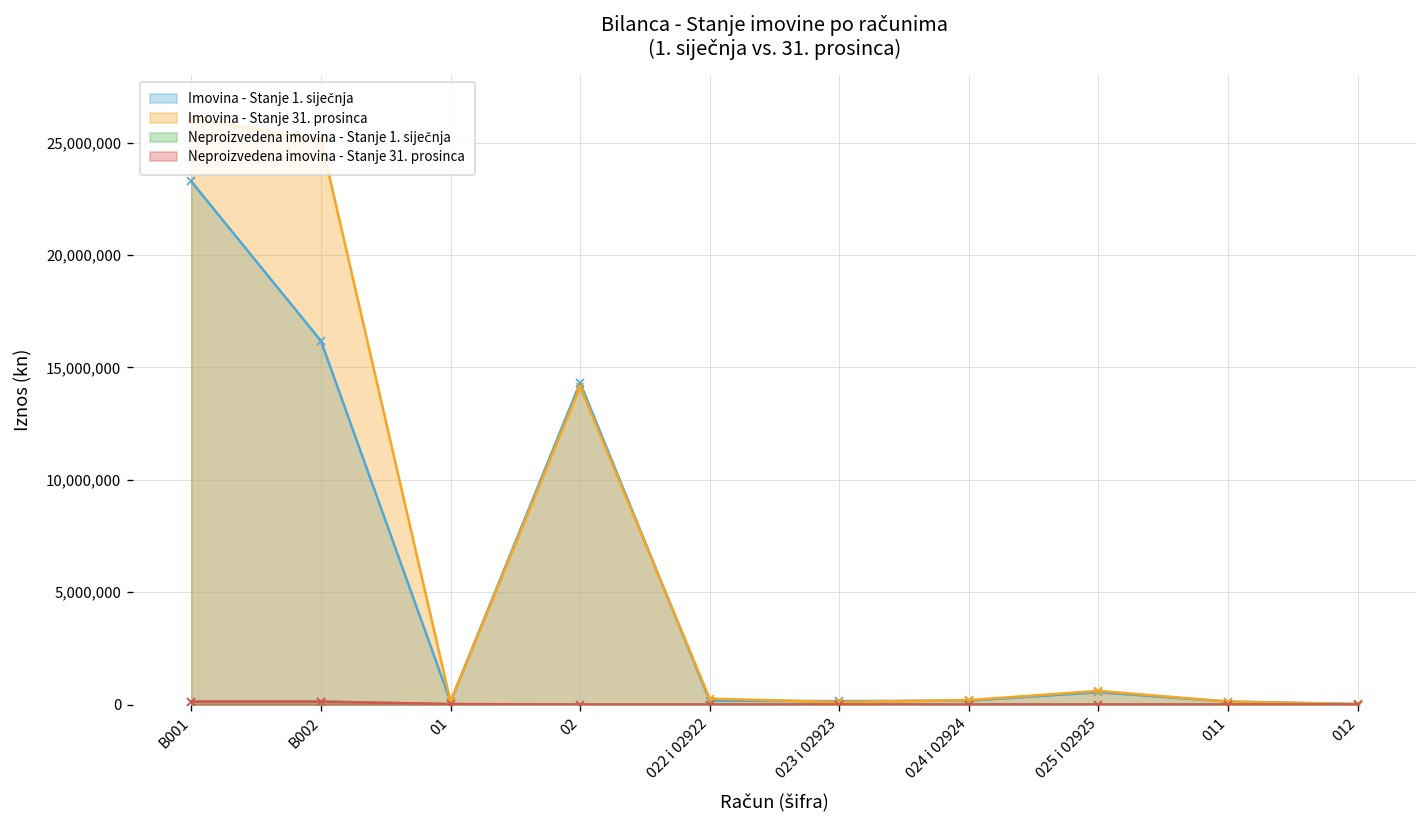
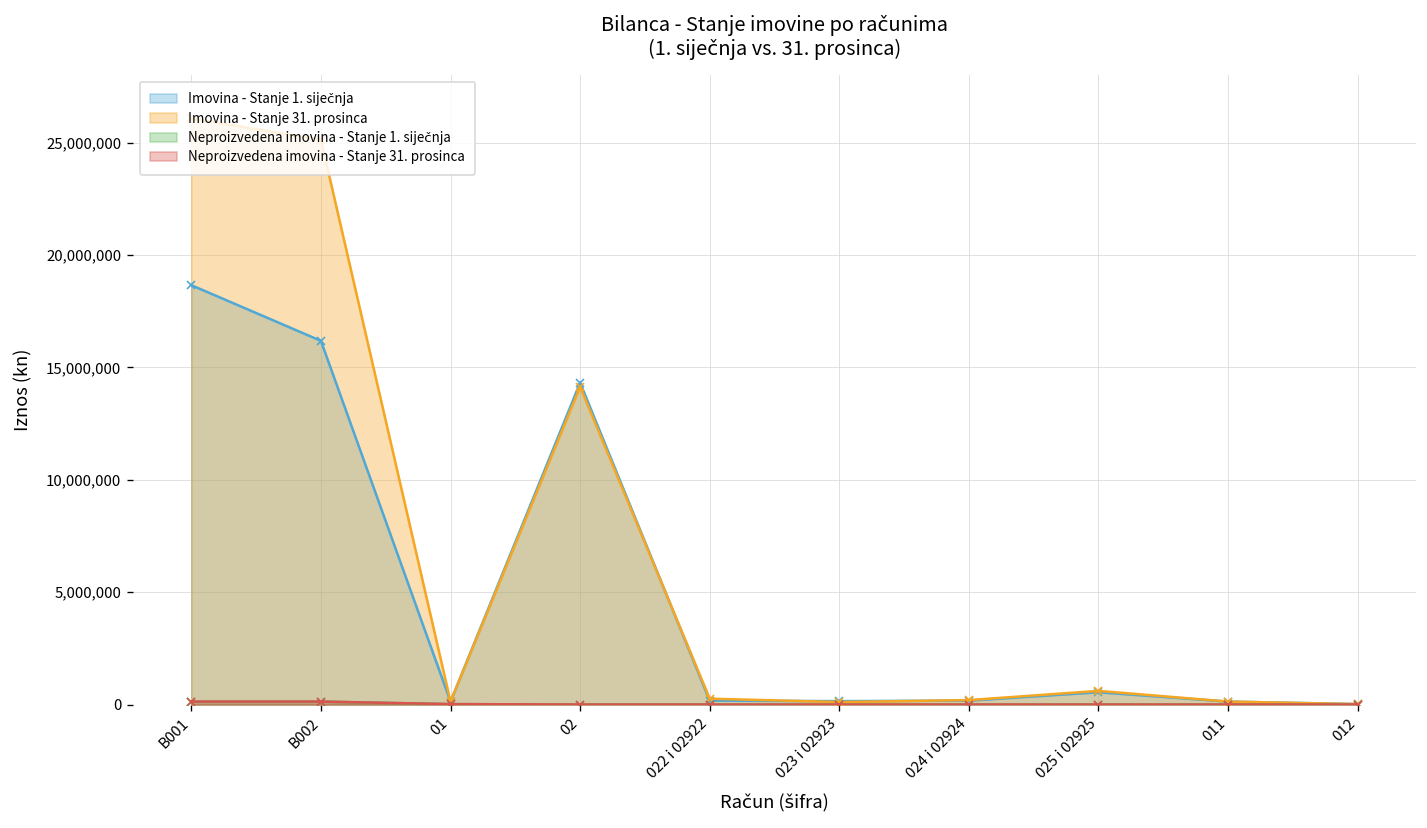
  {
    "Imovina - Stanje 1. siječnja": {
-     "B001": "23,300,000",
+     "B001": "18,700,000",
      "B002": "16,200,000",
      "02": "14,300,000"
    }
  }
